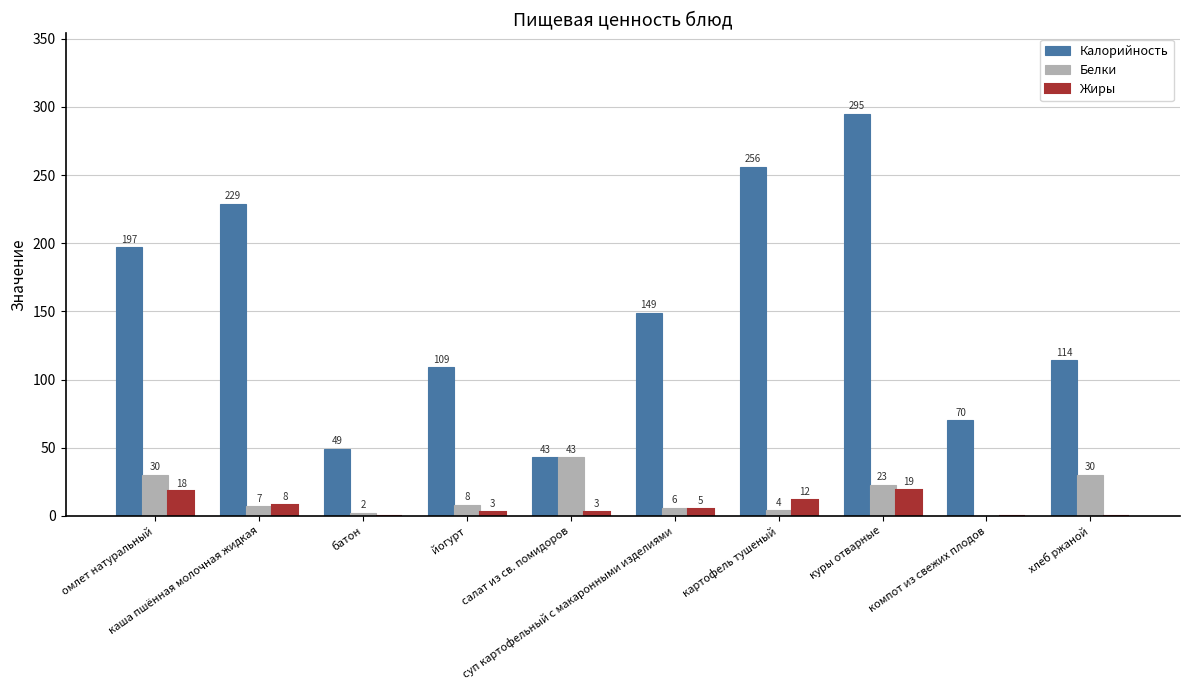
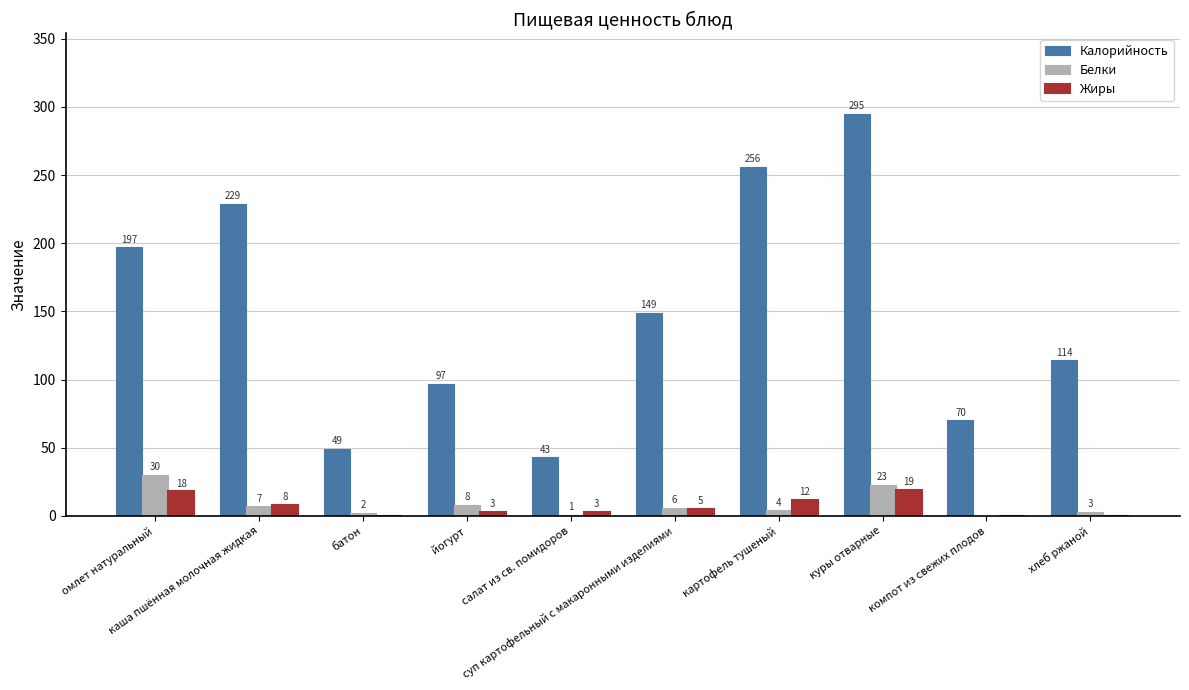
  {
    "Калорийность": {
      "омлет натуральный": 197,
      "каша пшённая молочная жидкая": 229,
      "батон": 49,
-     "йогурт": 109,
+     "йогурт": 97,
      "салат из св. помидоров": 43,
      "суп картофельный с макаронными изделиями": 149,
      "картофель тушеный": 256,
      "куры отварные": 295,
      "компот из свежих плодов": 70,
      "хлеб ржаной": 114
    },
    "Белки": {
      "омлет натуральный": 30,
      "каша пшённая молочная жидкая": 7,
      "батон": 2,
      "йогурт": 8,
-     "салат из св. помидоров": 43,
+     "салат из св. помидоров": 1,
      "суп картофельный с макаронными изделиями": 6,
      "картофель тушеный": 4,
      "куры отварные": 23,
-     "хлеб ржаной": 30
+     "хлеб ржаной": 3
    },
    "Жиры": {
      "омлет натуральный": 18,
      "каша пшённая молочная жидкая": 8,
      "йогурт": 3,
      "салат из св. помидоров": 3,
      "суп картофельный с макаронными изделиями": 5,
      "картофель тушеный": 12,
      "куры отварные": 19
    }
  }
